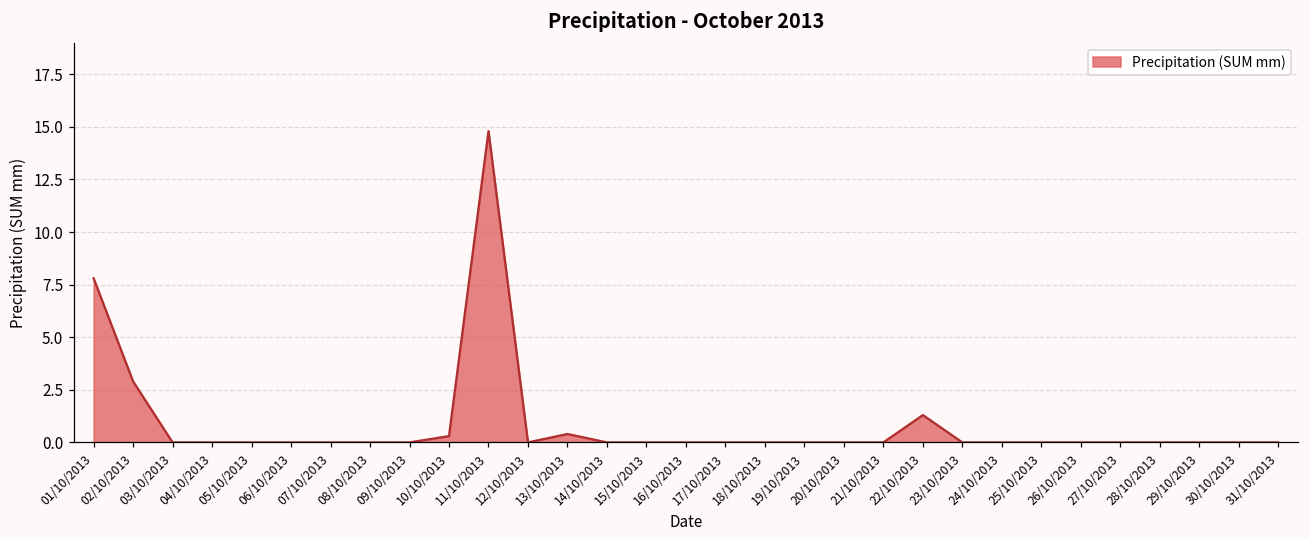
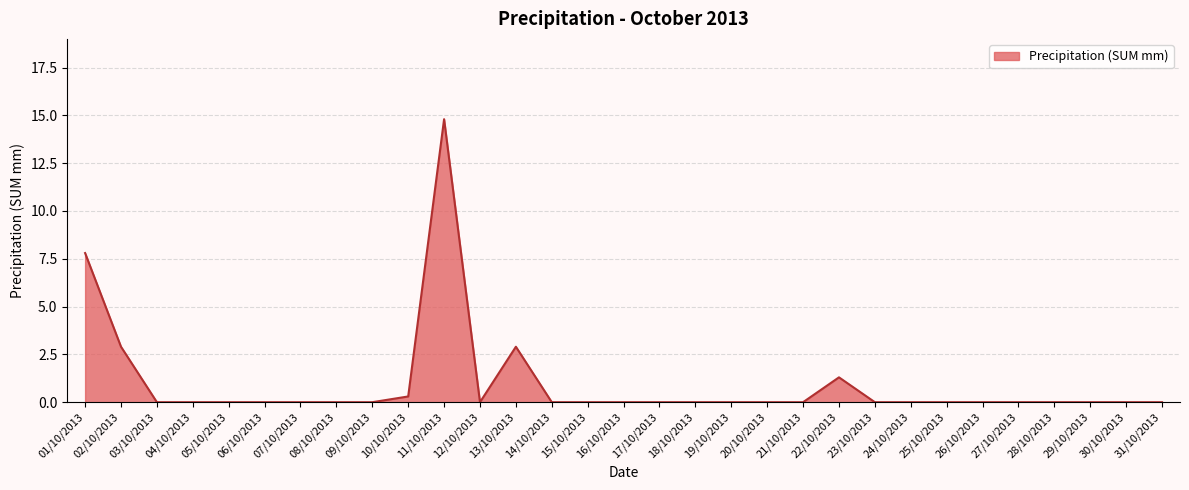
  {
    "01/10/2013": 7.8,
    "02/10/2013": 2.9,
    "03/10/2013": 0.0,
    "04/10/2013": 0.0,
    "05/10/2013": 0.0,
    "06/10/2013": 0.0,
    "07/10/2013": 0.0,
    "08/10/2013": 0.0,
    "09/10/2013": 0.0,
    "10/10/2013": 0.3,
    "11/10/2013": 14.8,
    "12/10/2013": 0.0,
-   "13/10/2013": 0.4,
+   "13/10/2013": 2.9,
    "14/10/2013": 0.0,
    "15/10/2013": 0.0,
    "16/10/2013": 0.0,
    "17/10/2013": 0.0,
    "18/10/2013": 0.0,
    "19/10/2013": 0.0,
    "20/10/2013": 0.0,
    "21/10/2013": 0.0,
    "22/10/2013": 1.3,
    "23/10/2013": 0.0,
    "24/10/2013": 0.0,
    "25/10/2013": 0.0,
    "26/10/2013": 0.0,
    "27/10/2013": 0.0,
    "28/10/2013": 0.0,
    "29/10/2013": 0.0,
    "30/10/2013": 0.0,
    "31/10/2013": 0.0
  }
